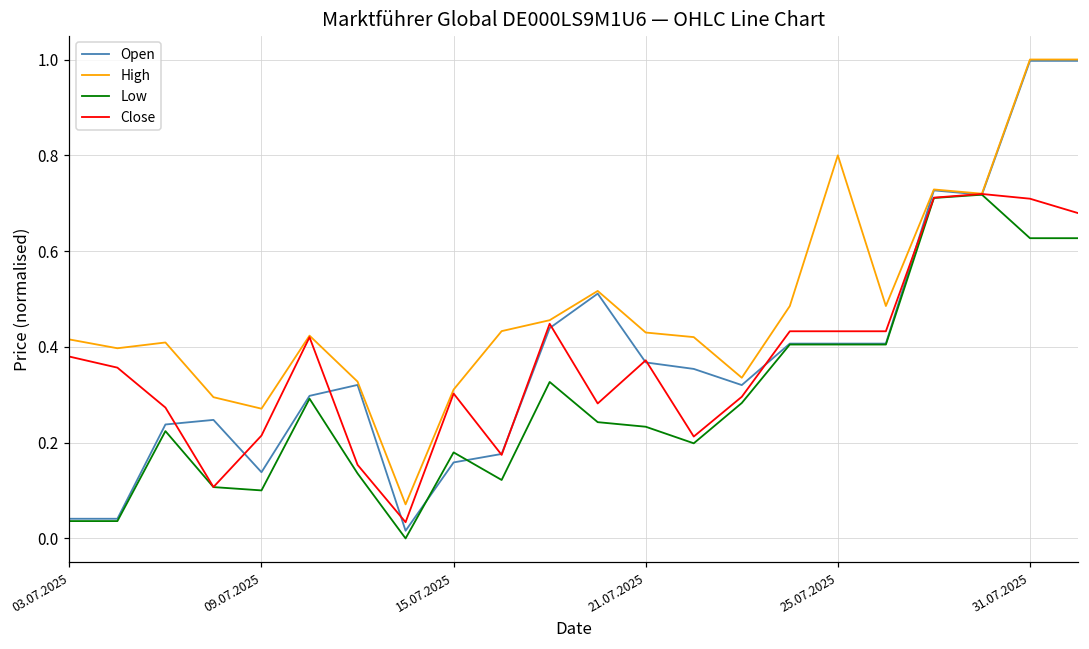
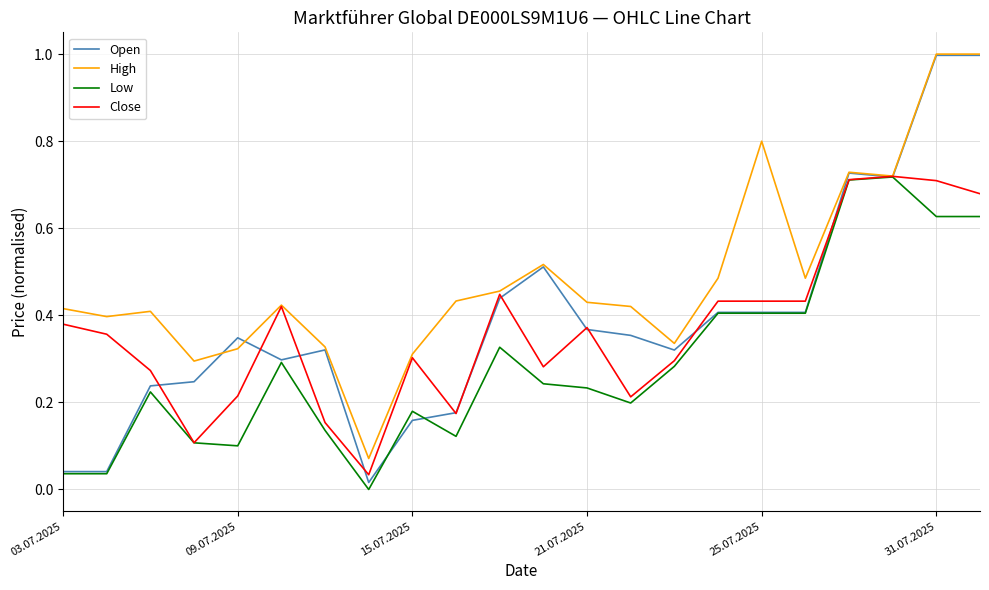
  {
    "Open": {
-     "09.07.2025": 0.14,
+     "09.07.2025": 0.35,
      "15.07.2025": 0.16
    },
    "High": {
      "03.07.2025": 0.42,
-     "09.07.2025": 0.27,
+     "09.07.2025": 0.32,
      "15.07.2025": 0.31,
      "21.07.2025": 0.43,
      "25.07.2025": 0.80
    },
    "Low": {
      "09.07.2025": 0.10,
      "15.07.2025": 0.18,
      "21.07.2025": 0.23,
      "31.07.2025": 0.63
    },
    "Close": {
      "03.07.2025": 0.38,
      "09.07.2025": 0.21,
      "15.07.2025": 0.30,
      "25.07.2025": 0.43,
      "31.07.2025": 0.71
    }
  }
